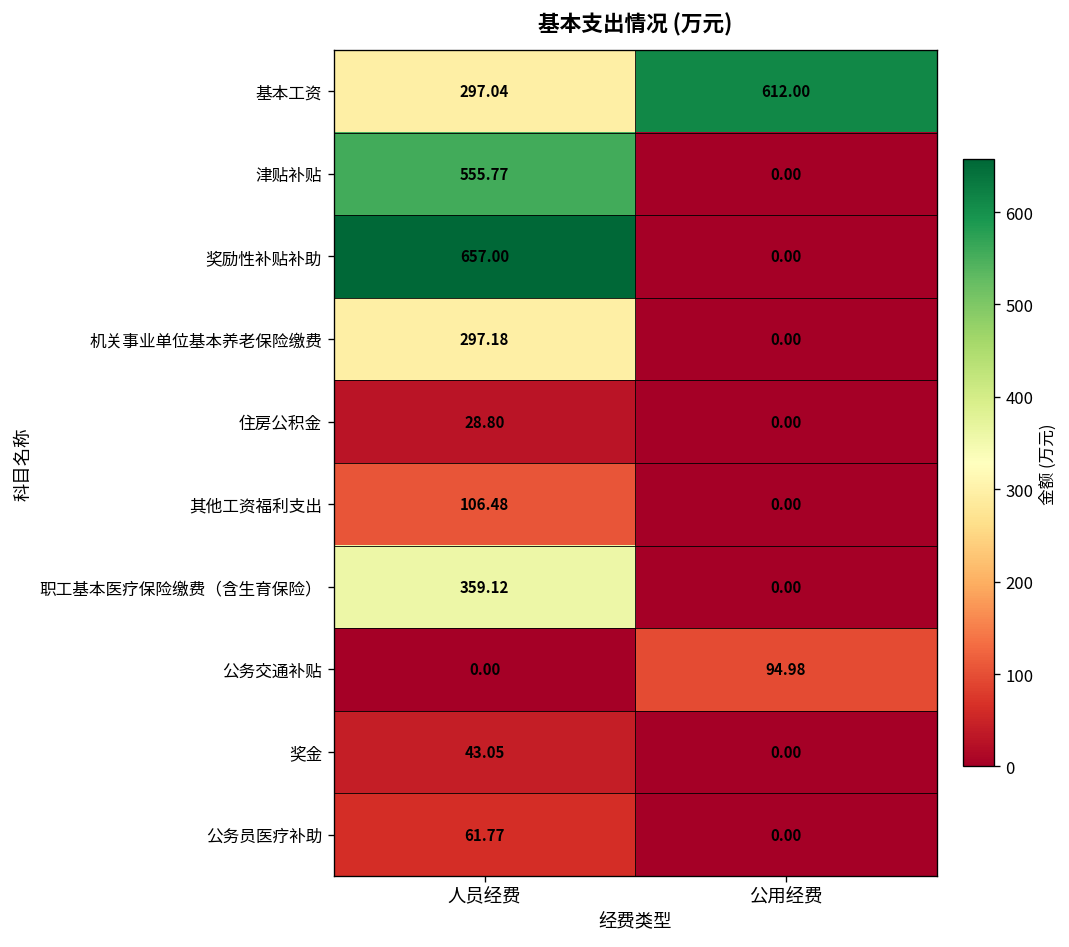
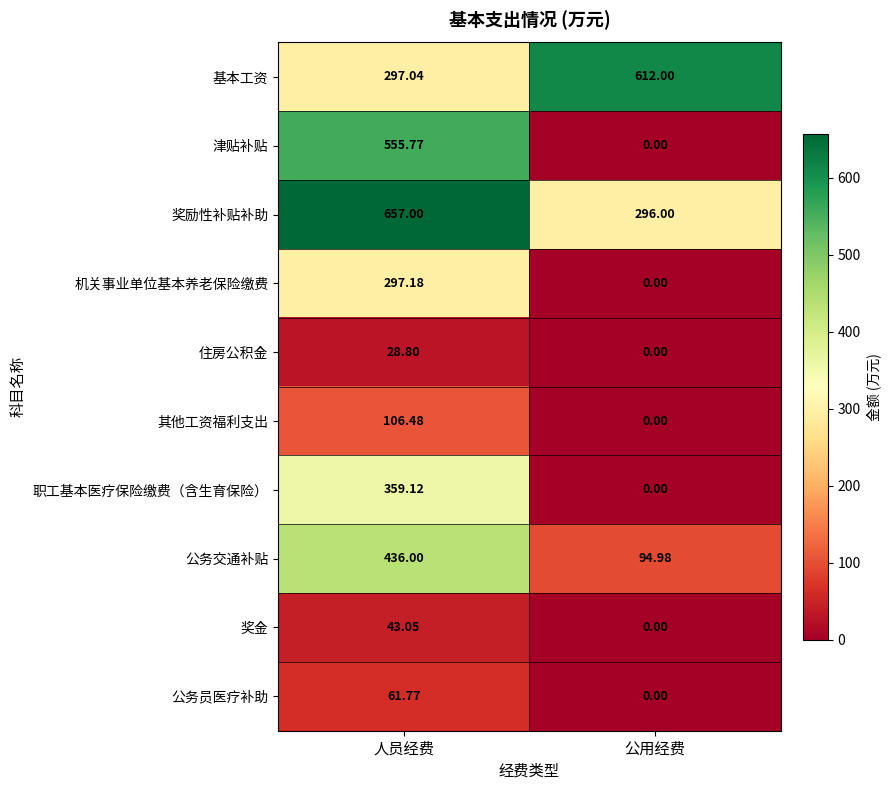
  {
    "基本工资": {
      "人员经费": 297.04,
      "公用经费": 612.00
    },
    "津贴补贴": {
      "人员经费": 555.77,
      "公用经费": 0.00
    },
    "奖励性补贴补助": {
      "人员经费": 657.00,
-     "公用经费": 0.00
+     "公用经费": 296.00
    },
    "机关事业单位基本养老保险缴费": {
      "人员经费": 297.18,
      "公用经费": 0.00
    },
    "住房公积金": {
      "人员经费": 28.80,
      "公用经费": 0.00
    },
    "其他工资福利支出": {
      "人员经费": 106.48,
      "公用经费": 0.00
    },
    "职工基本医疗保险缴费（含生育保险）": {
      "人员经费": 359.12,
      "公用经费": 0.00
    },
    "公务交通补贴": {
-     "人员经费": 0.00,
+     "人员经费": 436.00,
      "公用经费": 94.98
    },
    "奖金": {
      "人员经费": 43.05,
      "公用经费": 0.00
    },
    "公务员医疗补助": {
      "人员经费": 61.77,
      "公用经费": 0.00
    }
  }
